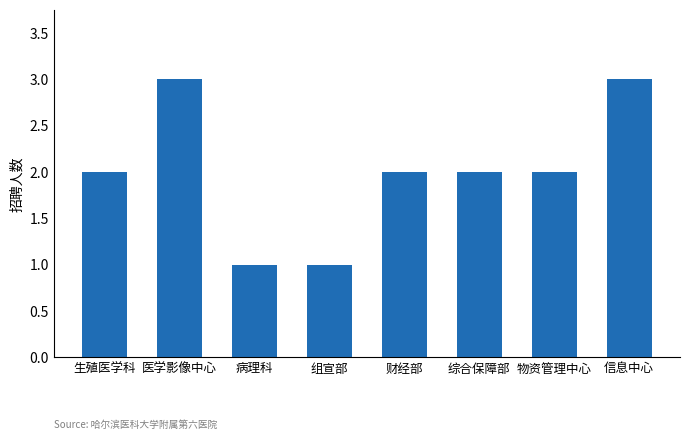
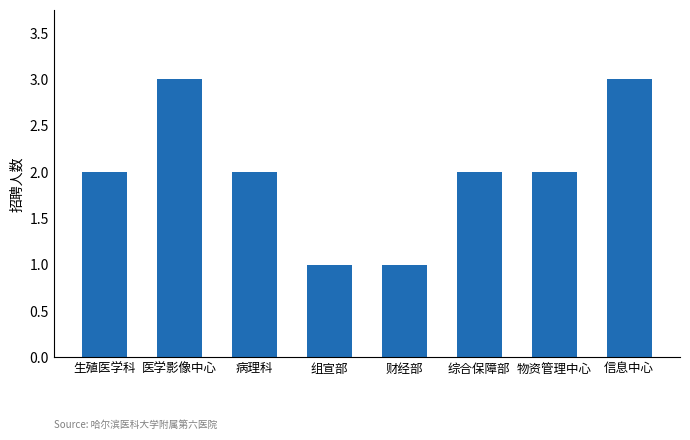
  {
    "生殖医学科": 2,
    "医学影像中心": 3,
-   "病理科": 1,
+   "病理科": 2,
    "组宣部": 1,
-   "财经部": 2,
+   "财经部": 1,
    "综合保障部": 2,
    "物资管理中心": 2,
    "信息中心": 3
  }
